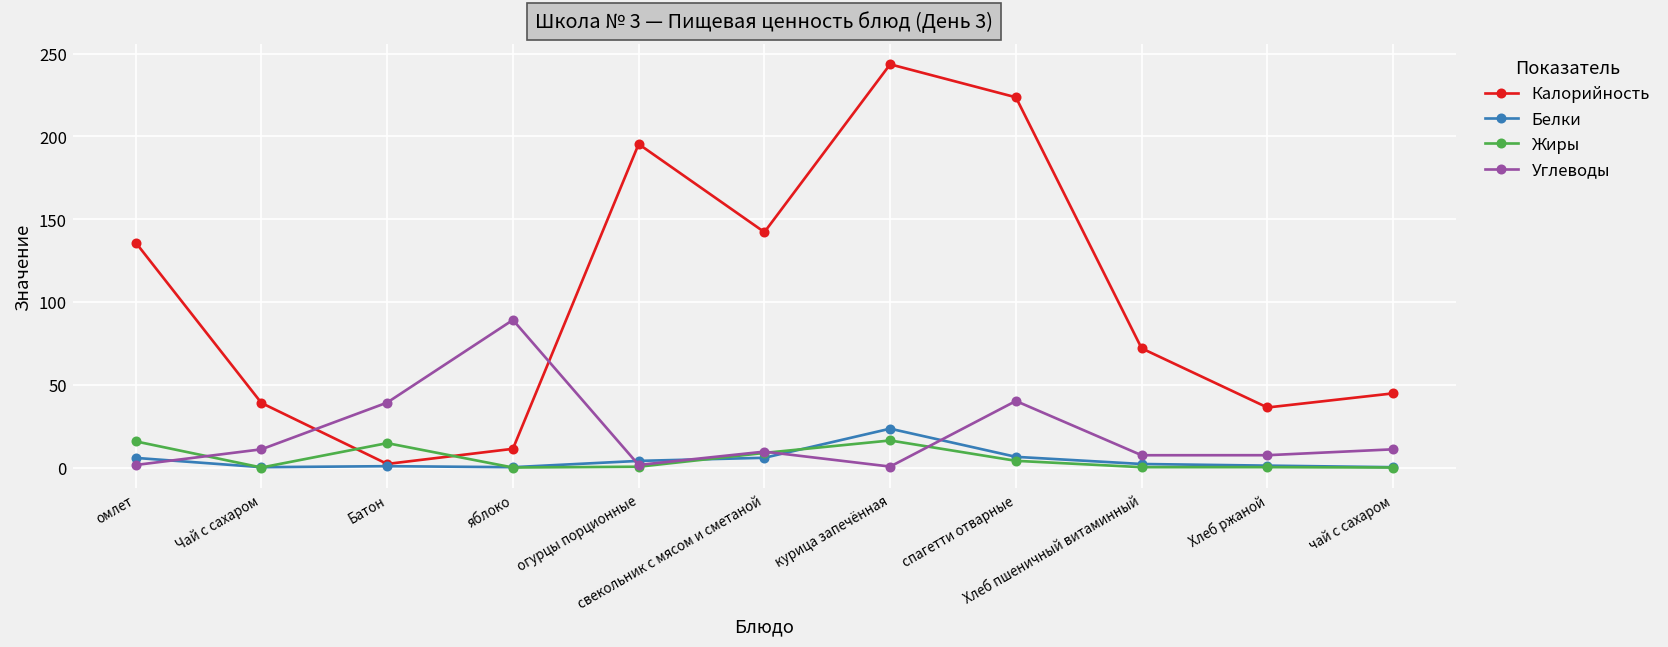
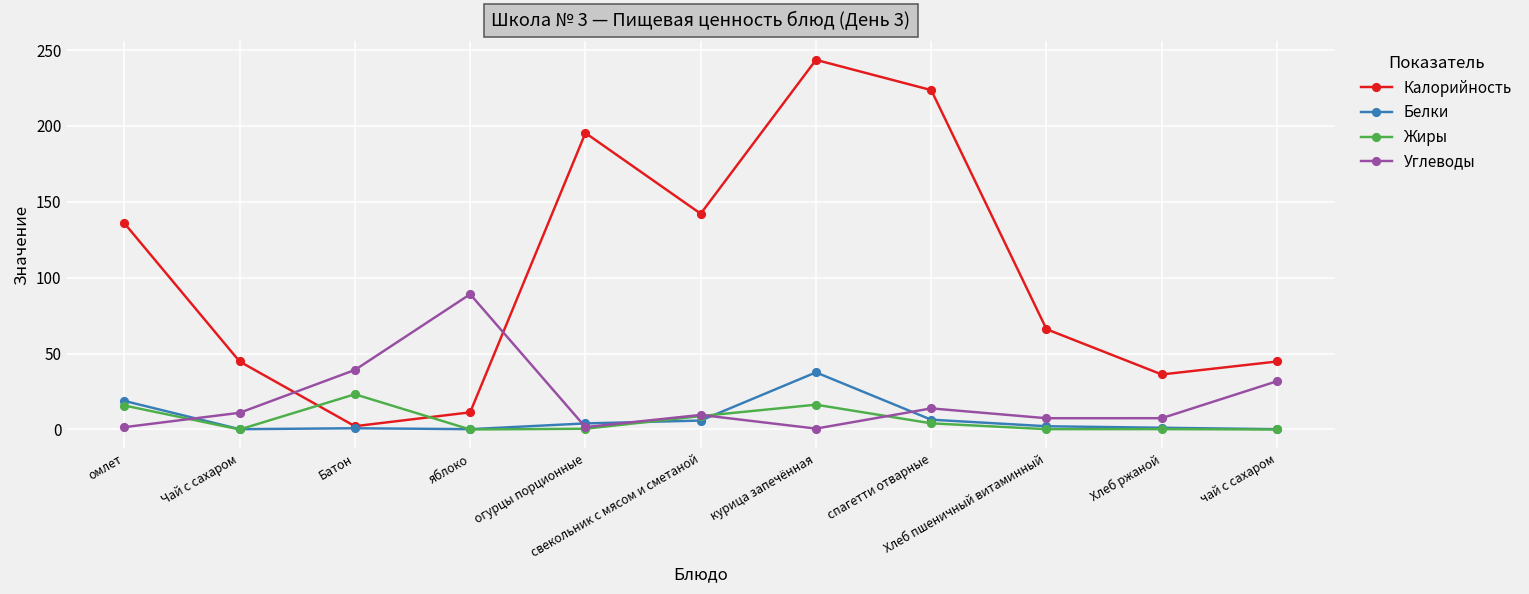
  {
    "Калорийность": {
      "омлет": 136,
-     "Чай с сахаром": 39,
+     "Чай с сахаром": 45,
      "яблоко": 11,
      "огурцы порционные": 195,
      "свекольник с мясом и сметаной": 142,
      "курица запечённая": 244,
      "спагетти отварные": 224,
-     "Хлеб пшеничный витаминный": 72,
+     "Хлеб пшеничный витаминный": 66,
      "Хлеб ржаной": 36,
      "чай с сахаром": 45
    },
    "Белки": {
-     "омлет": 6,
+     "омлет": 19,
      "огурцы порционные": 4,
      "свекольник с мясом и сметаной": 6,
-     "курица запечённая": 23,
+     "курица запечённая": 38,
      "спагетти отварные": 6,
      "Хлеб пшеничный витаминный": 2
    },
    "Жиры": {
      "омлет": 16,
-     "Батон": 15,
+     "Батон": 23,
      "курица запечённая": 16,
      "спагетти отварные": 4,
      "Хлеб пшеничный витаминный": 0
    },
    "Углеводы": {
      "омлет": 2,
      "Чай с сахаром": 11,
      "Батон": 39,
      "яблоко": 89,
      "курица запечённая": 1,
-     "спагетти отварные": 40,
+     "спагетти отварные": 14,
      "Хлеб пшеничный витаминный": 7,
      "Хлеб ржаной": 7,
-     "чай с сахаром": 11
+     "чай с сахаром": 32
    }
  }
